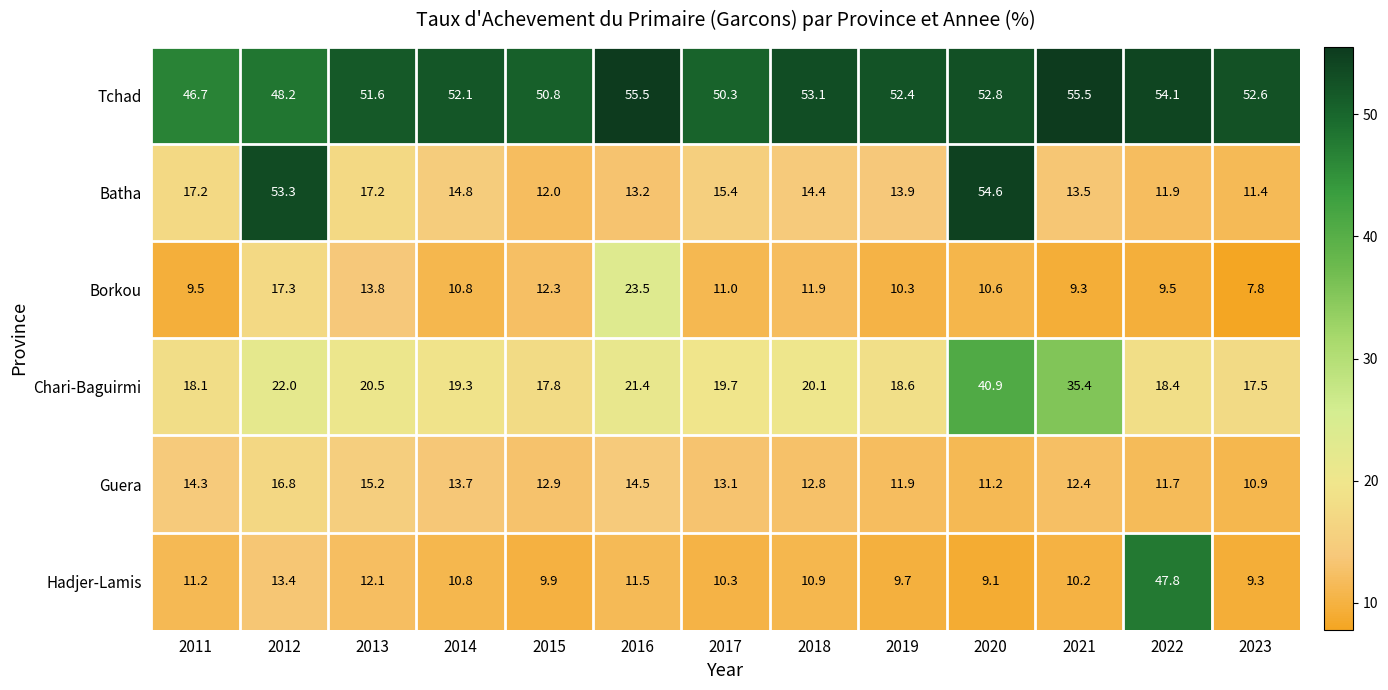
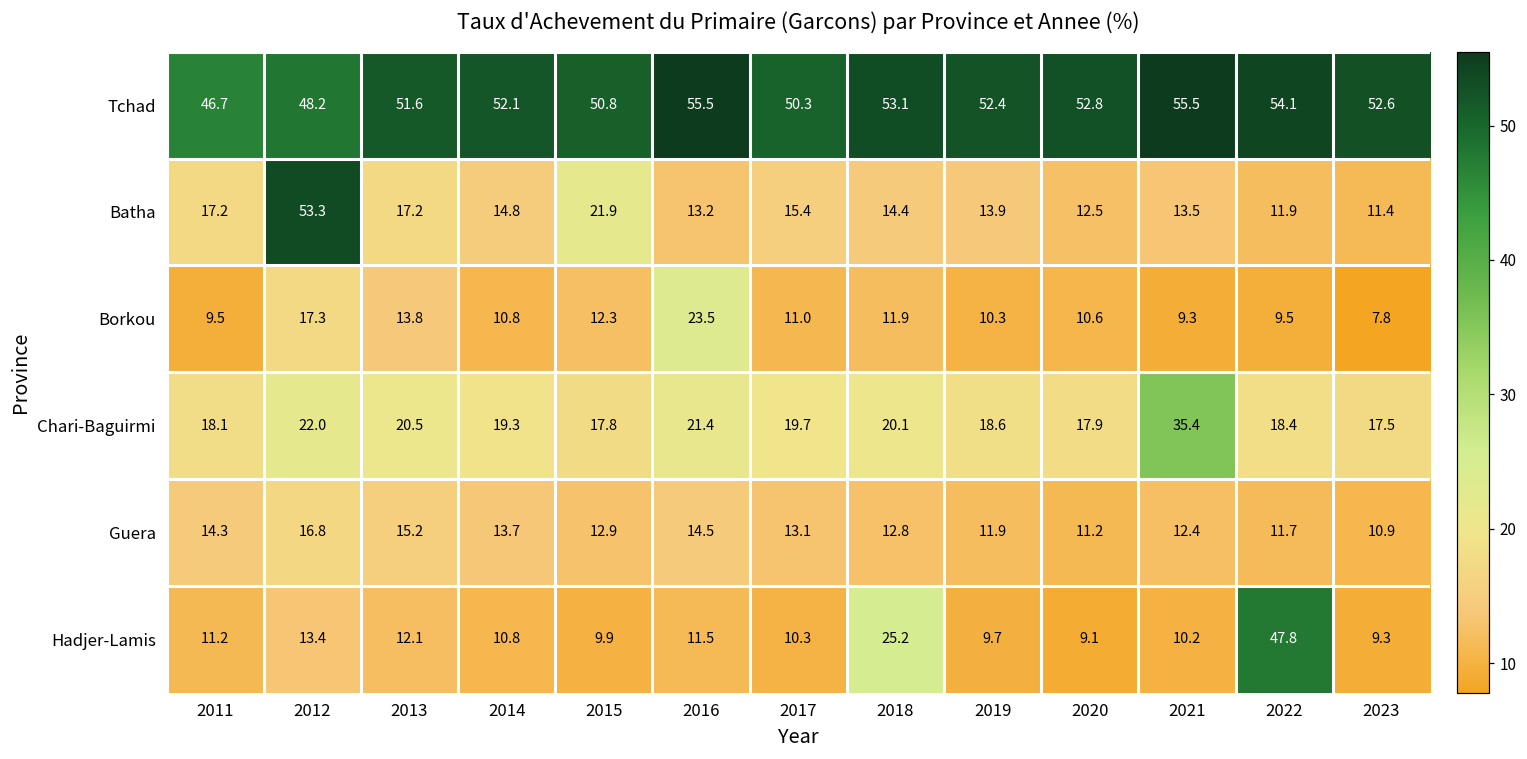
  {
    "Tchad": {
      "2011": 46.7,
      "2012": 48.2,
      "2013": 51.6,
      "2014": 52.1,
      "2015": 50.8,
      "2016": 55.5,
      "2017": 50.3,
      "2018": 53.1,
      "2019": 52.4,
      "2020": 52.8,
      "2021": 55.5,
      "2022": 54.1,
      "2023": 52.6
    },
    "Batha": {
      "2011": 17.2,
      "2012": 53.3,
      "2013": 17.2,
      "2014": 14.8,
-     "2015": 12.0,
+     "2015": 21.9,
      "2016": 13.2,
      "2017": 15.4,
      "2018": 14.4,
      "2019": 13.9,
-     "2020": 54.6,
+     "2020": 12.5,
      "2021": 13.5,
      "2022": 11.9,
      "2023": 11.4
    },
    "Borkou": {
      "2011": 9.5,
      "2012": 17.3,
      "2013": 13.8,
      "2014": 10.8,
      "2015": 12.3,
      "2016": 23.5,
      "2017": 11.0,
      "2018": 11.9,
      "2019": 10.3,
      "2020": 10.6,
      "2021": 9.3,
      "2022": 9.5,
      "2023": 7.8
    },
    "Chari-Baguirmi": {
      "2011": 18.1,
      "2012": 22.0,
      "2013": 20.5,
      "2014": 19.3,
      "2015": 17.8,
      "2016": 21.4,
      "2017": 19.7,
      "2018": 20.1,
      "2019": 18.6,
-     "2020": 40.9,
+     "2020": 17.9,
      "2021": 35.4,
      "2022": 18.4,
      "2023": 17.5
    },
    "Guera": {
      "2011": 14.3,
      "2012": 16.8,
      "2013": 15.2,
      "2014": 13.7,
      "2015": 12.9,
      "2016": 14.5,
      "2017": 13.1,
      "2018": 12.8,
      "2019": 11.9,
      "2020": 11.2,
      "2021": 12.4,
      "2022": 11.7,
      "2023": 10.9
    },
    "Hadjer-Lamis": {
      "2011": 11.2,
      "2012": 13.4,
      "2013": 12.1,
      "2014": 10.8,
      "2015": 9.9,
      "2016": 11.5,
      "2017": 10.3,
-     "2018": 10.9,
+     "2018": 25.2,
      "2019": 9.7,
      "2020": 9.1,
      "2021": 10.2,
      "2022": 47.8,
      "2023": 9.3
    }
  }
